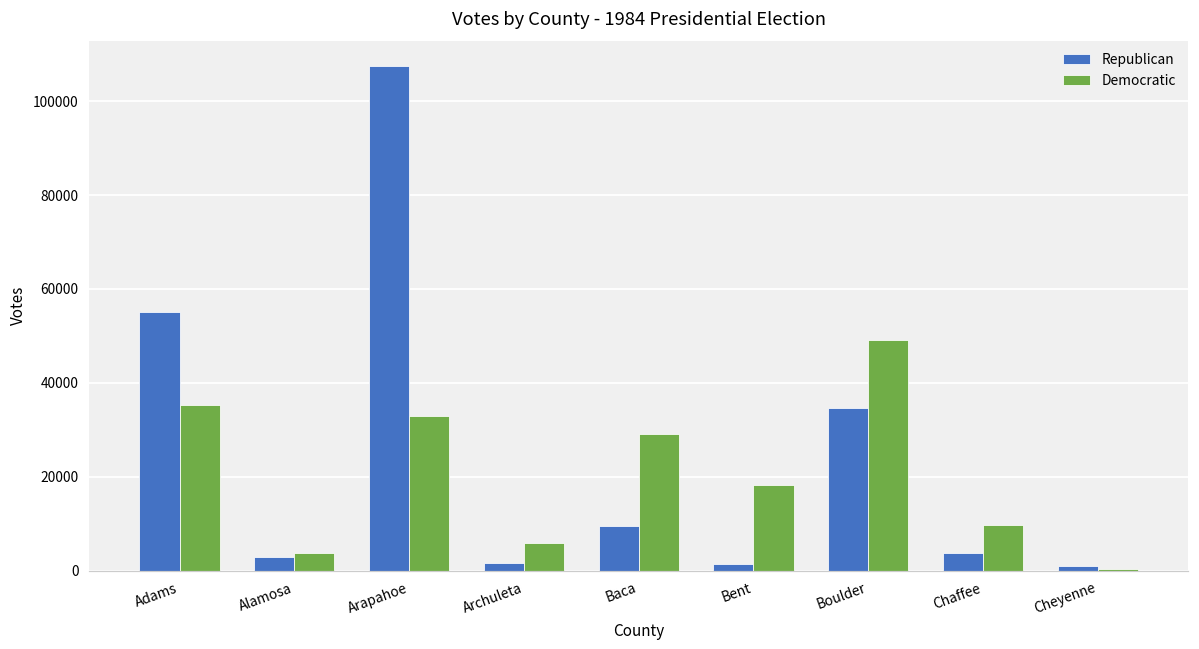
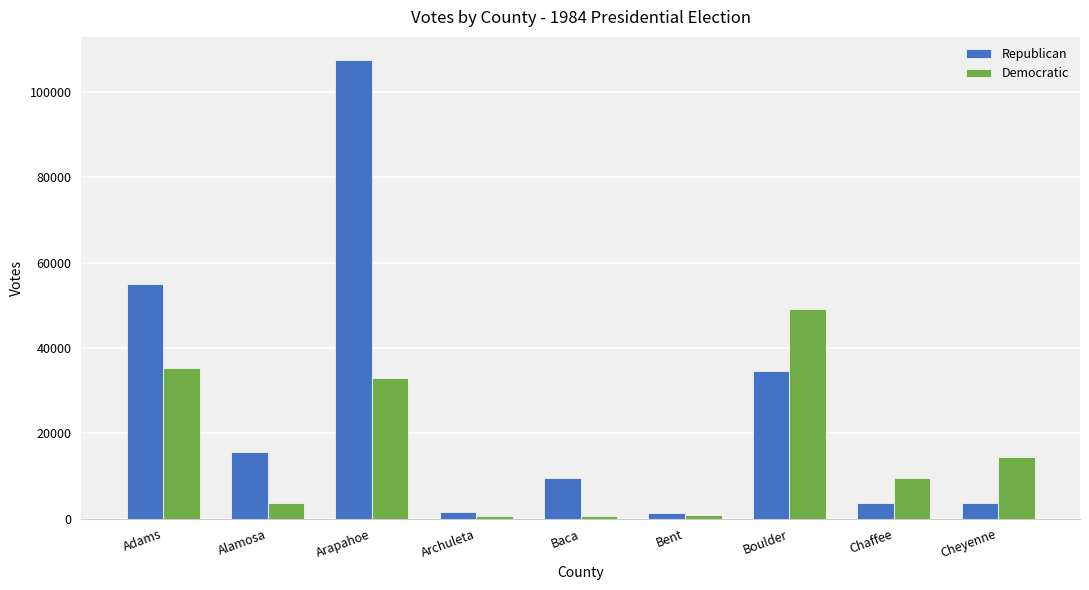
  {
    "Republican": {
      "Adams": 55000,
-     "Alamosa": 3000,
+     "Alamosa": 16000,
      "Arapahoe": 108000,
      "Archuleta": 2000,
      "Baca": 9000,
      "Bent": 1000,
      "Boulder": 35000,
      "Chaffee": 4000,
-     "Cheyenne": 1000
+     "Cheyenne": 4000
    },
    "Democratic": {
      "Adams": 35000,
      "Alamosa": 4000,
      "Arapahoe": 33000,
-     "Archuleta": 6000,
-     "Baca": 29000,
-     "Bent": 18000,
+     "Archuleta": 1000,
+     "Baca": 1000,
+     "Bent": 1000,
      "Boulder": 49000,
      "Chaffee": 10000,
-     "Cheyenne": 0
+     "Cheyenne": 15000
    }
  }
